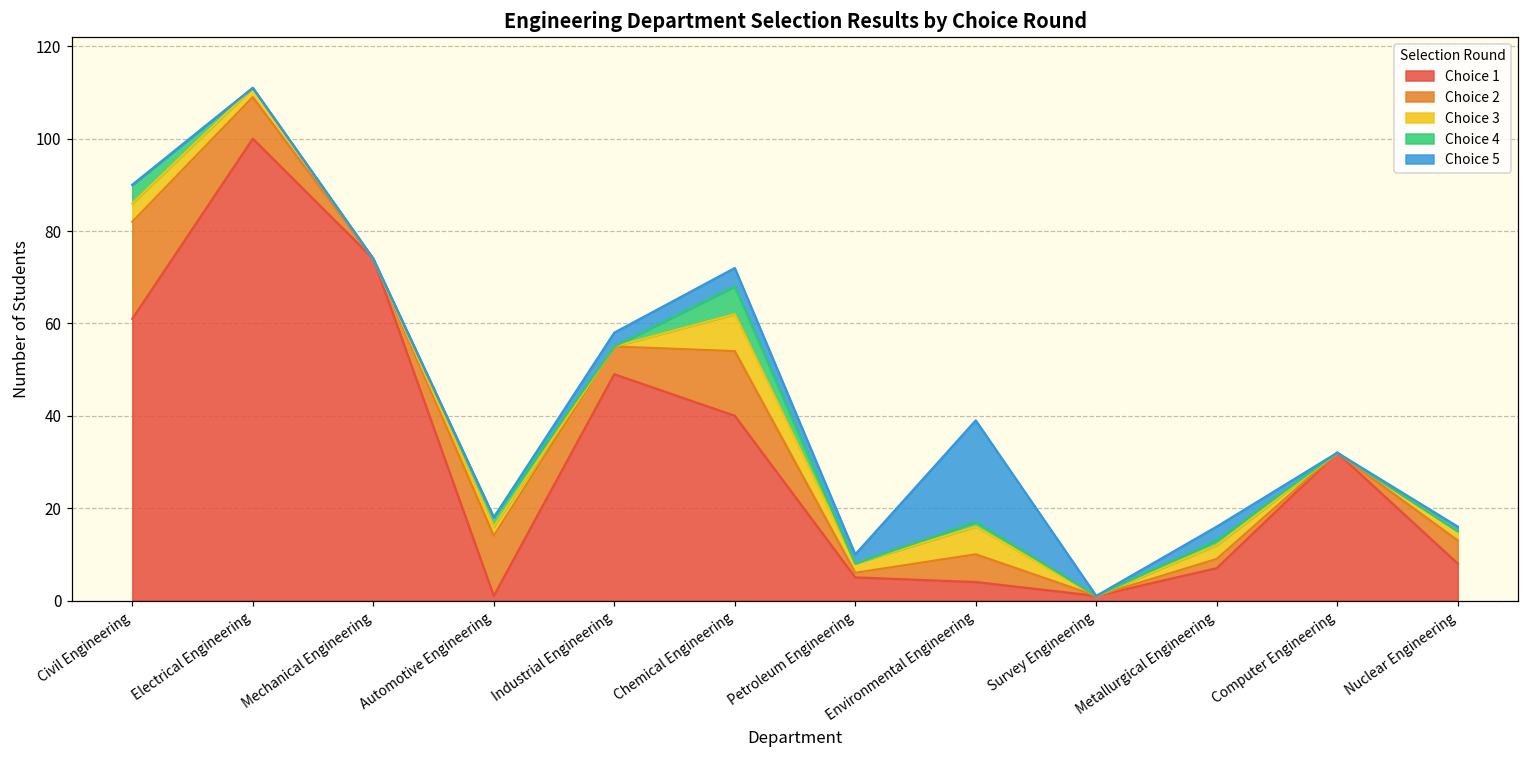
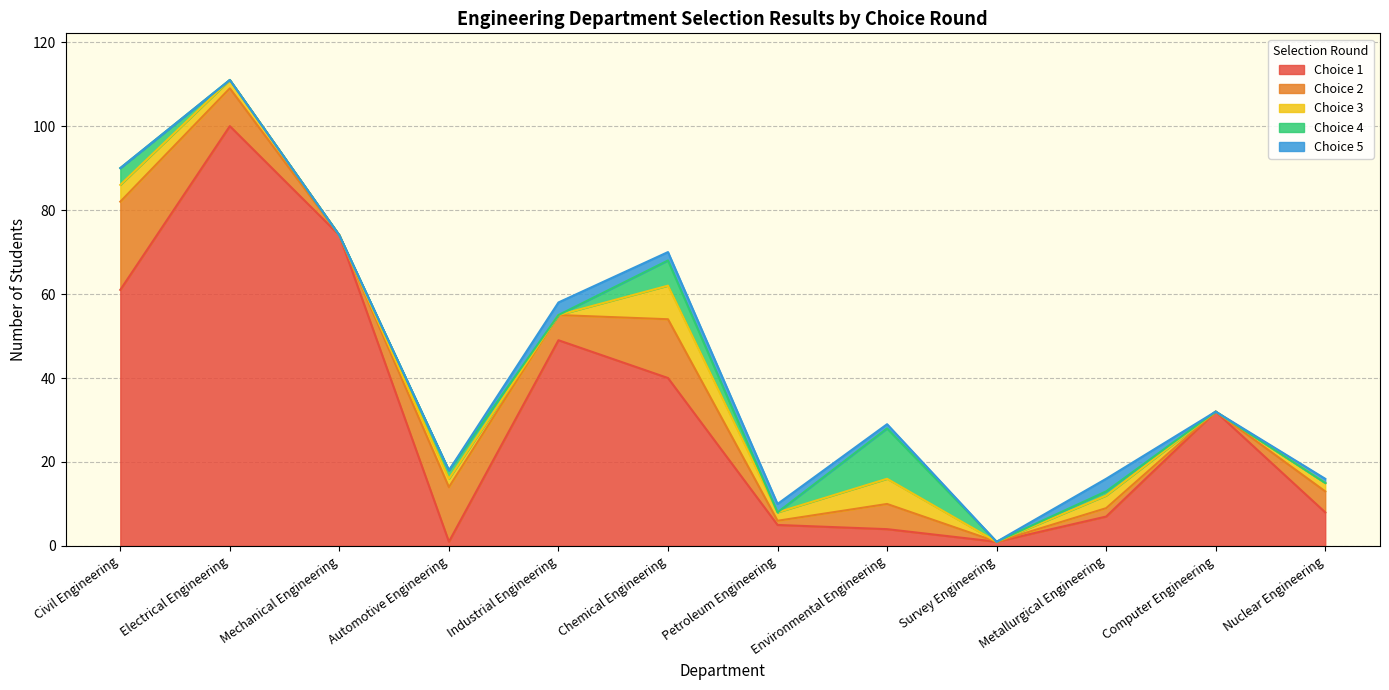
  {
    "Choice 3": {
      "Civil Engineering": 4,
      "Automotive Engineering": 2,
      "Chemical Engineering": 8,
      "Environmental Engineering": 6,
      "Metallurgical Engineering": 3
    },
    "Choice 4": {
      "Chemical Engineering": 6,
-     "Environmental Engineering": 1,
+     "Environmental Engineering": 12,
      "Metallurgical Engineering": 1
    },
    "Choice 5": {
      "Industrial Engineering": 3,
-     "Chemical Engineering": 4,
+     "Chemical Engineering": 2,
      "Petroleum Engineering": 2,
-     "Environmental Engineering": 22,
+     "Environmental Engineering": 1,
      "Metallurgical Engineering": 3,
      "Nuclear Engineering": 1
    }
  }
